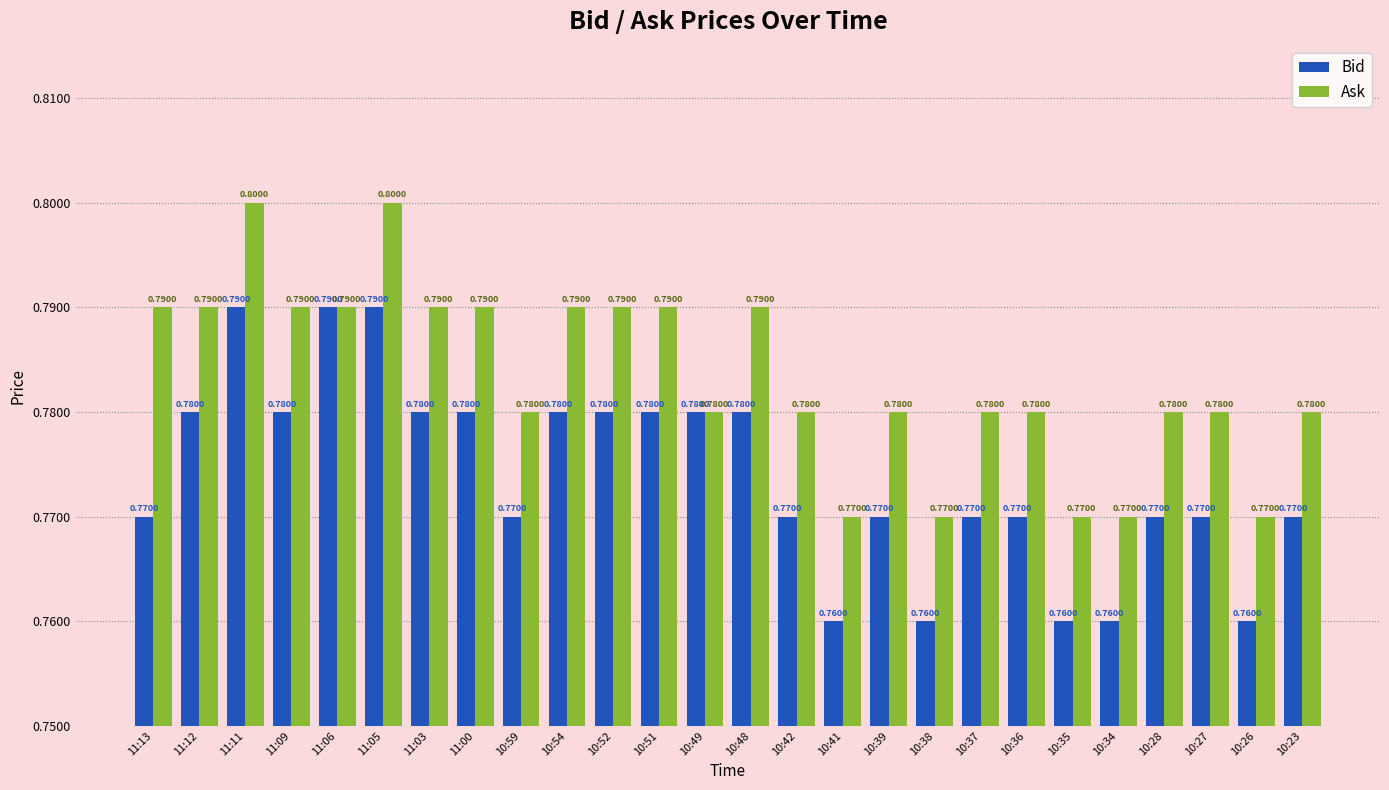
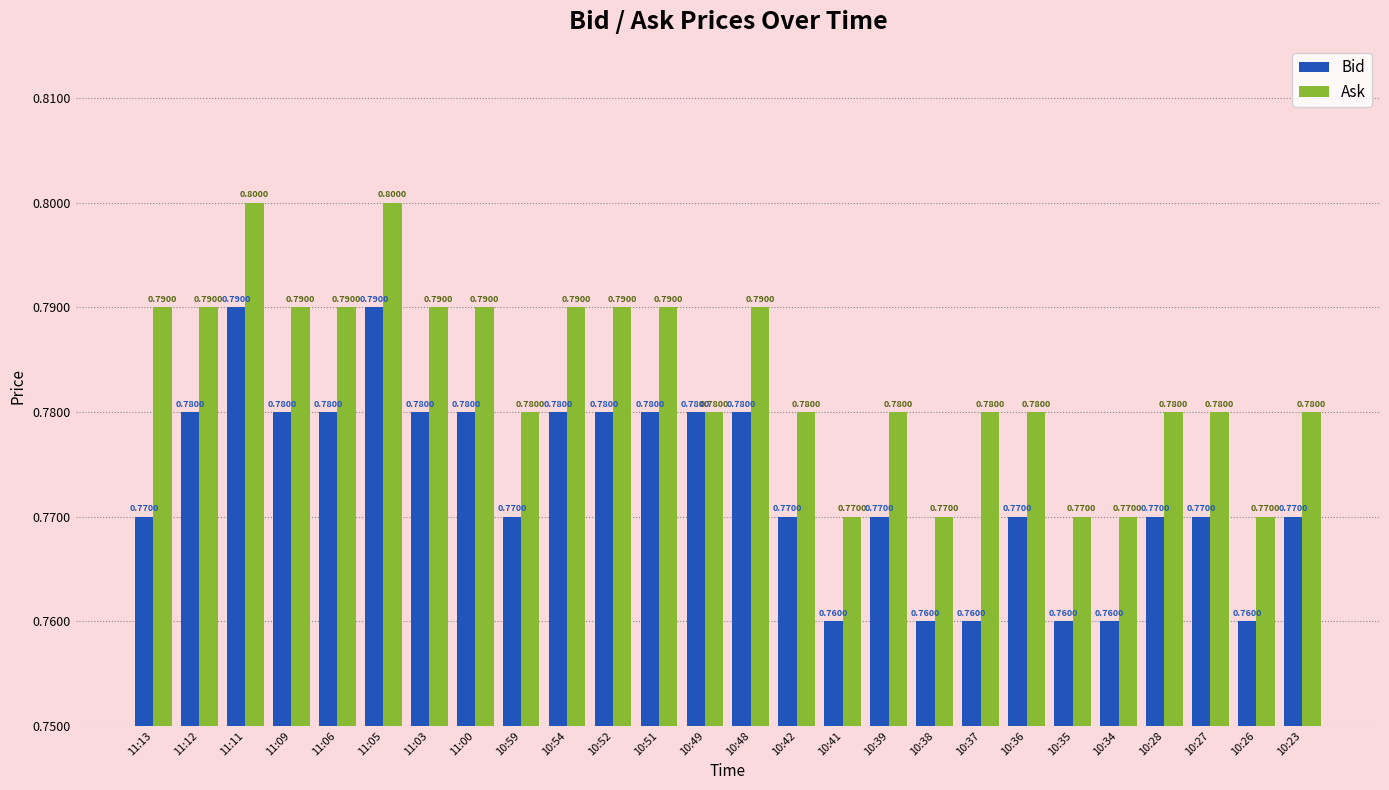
  {
    "Bid": {
      "11:13": 0.7700,
      "11:12": 0.7800,
      "11:11": 0.7900,
      "11:09": 0.7800,
-     "11:06": 0.7900,
+     "11:06": 0.7800,
      "11:05": 0.7900,
      "11:03": 0.7800,
      "11:00": 0.7800,
      "10:59": 0.7700,
      "10:54": 0.7800,
      "10:52": 0.7800,
      "10:51": 0.7800,
      "10:48": 0.7800,
      "10:42": 0.7700,
      "10:41": 0.7600,
      "10:39": 0.7700,
      "10:38": 0.7600,
-     "10:37": 0.7700,
+     "10:37": 0.7600,
      "10:36": 0.7700,
      "10:35": 0.7600,
      "10:34": 0.7600,
      "10:28": 0.7700,
      "10:27": 0.7700,
      "10:26": 0.7600,
      "10:23": 0.7700
    },
    "Ask": {
      "11:13": 0.7900,
      "11:12": 0.7900,
      "11:11": 0.8000,
      "11:09": 0.7900,
      "11:06": 0.7900,
      "11:05": 0.8000,
      "11:03": 0.7900,
      "11:00": 0.7900,
      "10:59": 0.7800,
      "10:54": 0.7900,
      "10:52": 0.7900,
      "10:51": 0.7900,
      "10:48": 0.7900,
      "10:42": 0.7800,
      "10:41": 0.7700,
      "10:39": 0.7800,
      "10:38": 0.7700,
      "10:37": 0.7800,
      "10:36": 0.7800,
      "10:35": 0.7700,
      "10:34": 0.7700,
      "10:28": 0.7800,
      "10:27": 0.7800,
      "10:26": 0.7700,
      "10:23": 0.7800
    }
  }
